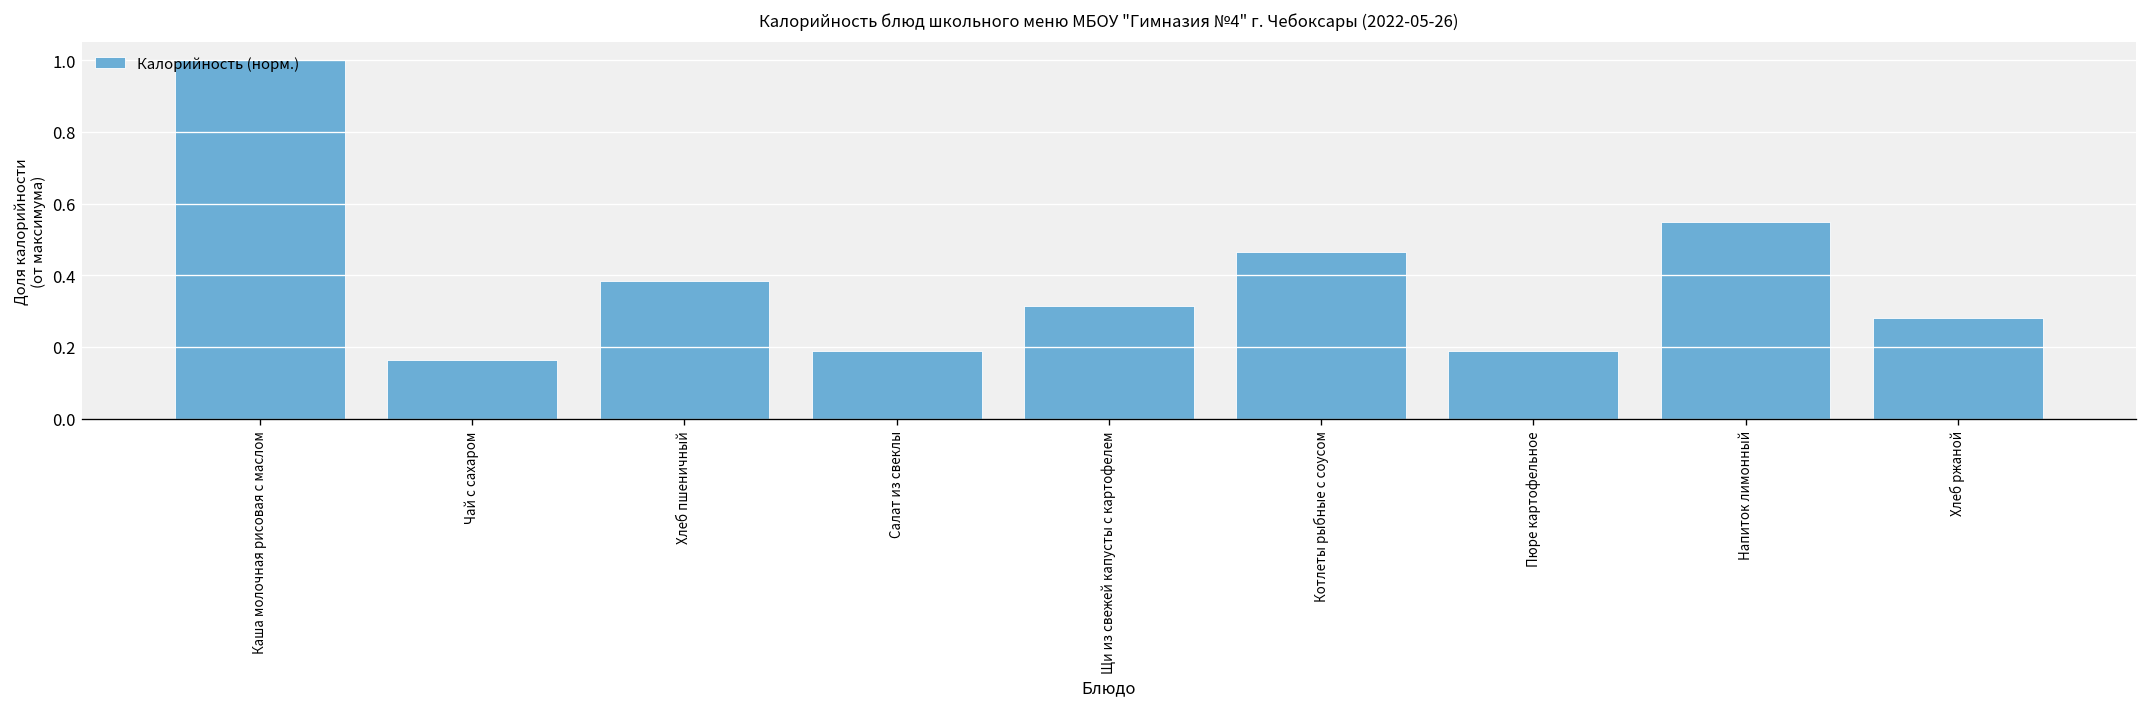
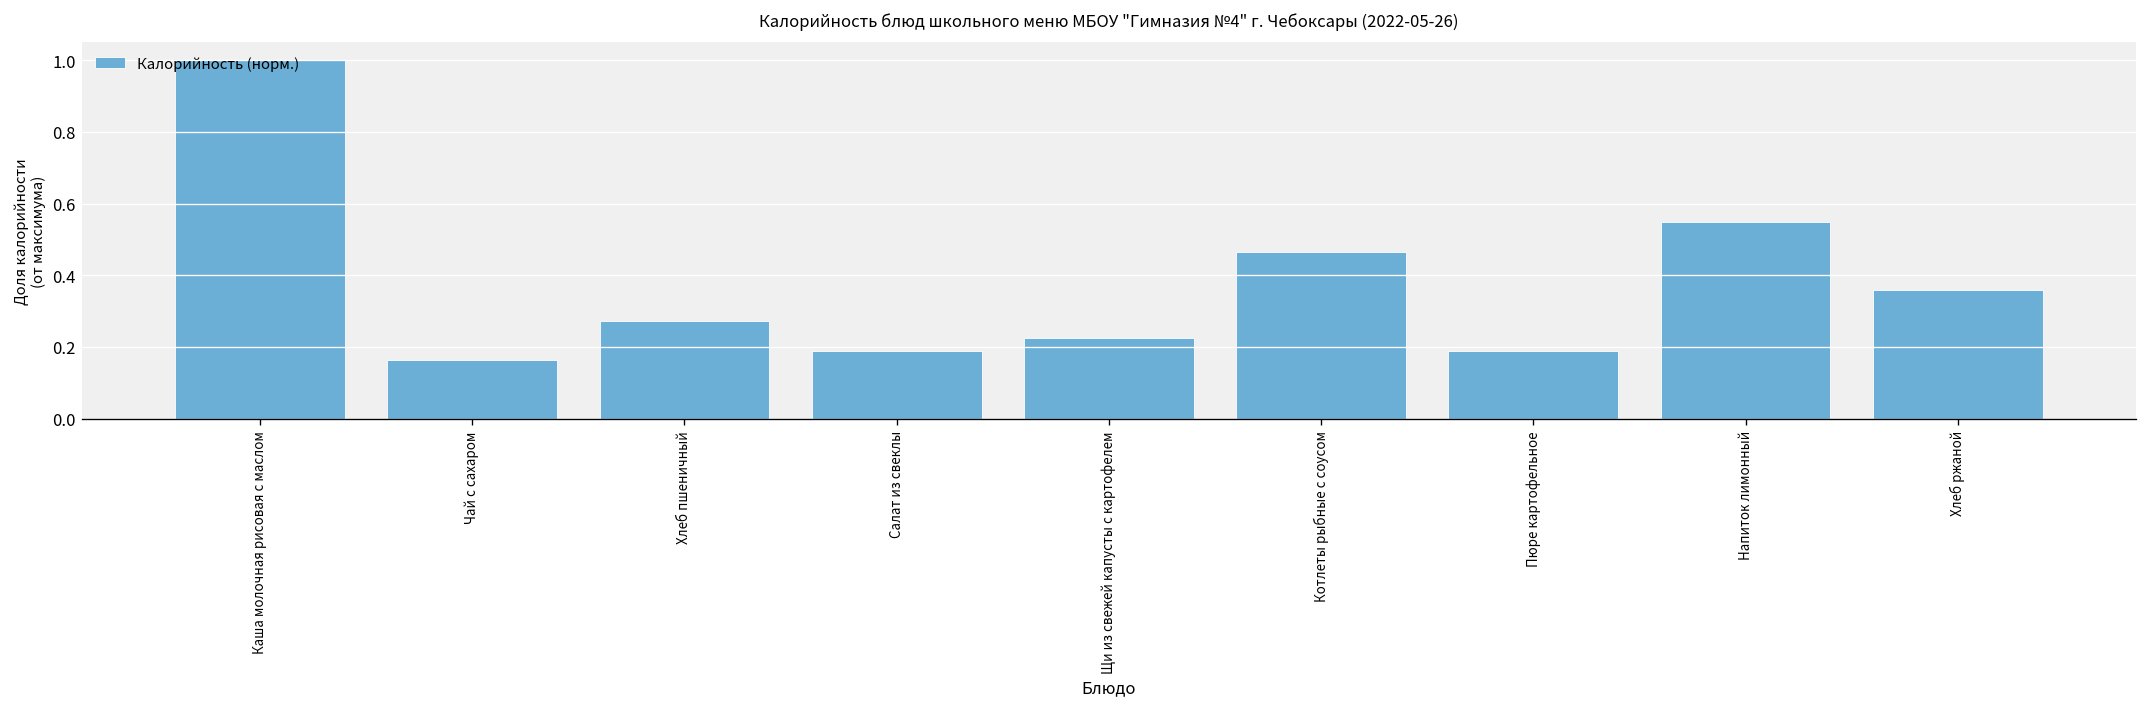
  {
    "Каша молочная рисовая с маслом": 1.00,
    "Чай с сахаром": 0.16,
-   "Хлеб пшеничный": 0.38,
+   "Хлеб пшеничный": 0.27,
    "Салат из свеклы": 0.19,
-   "Щи из свежей капусты с картофелем": 0.31,
+   "Щи из свежей капусты с картофелем": 0.23,
    "Котлеты рыбные с соусом": 0.46,
    "Пюре картофельное": 0.19,
    "Напиток лимонный": 0.55,
-   "Хлеб ржаной": 0.28
+   "Хлеб ржаной": 0.36
  }
